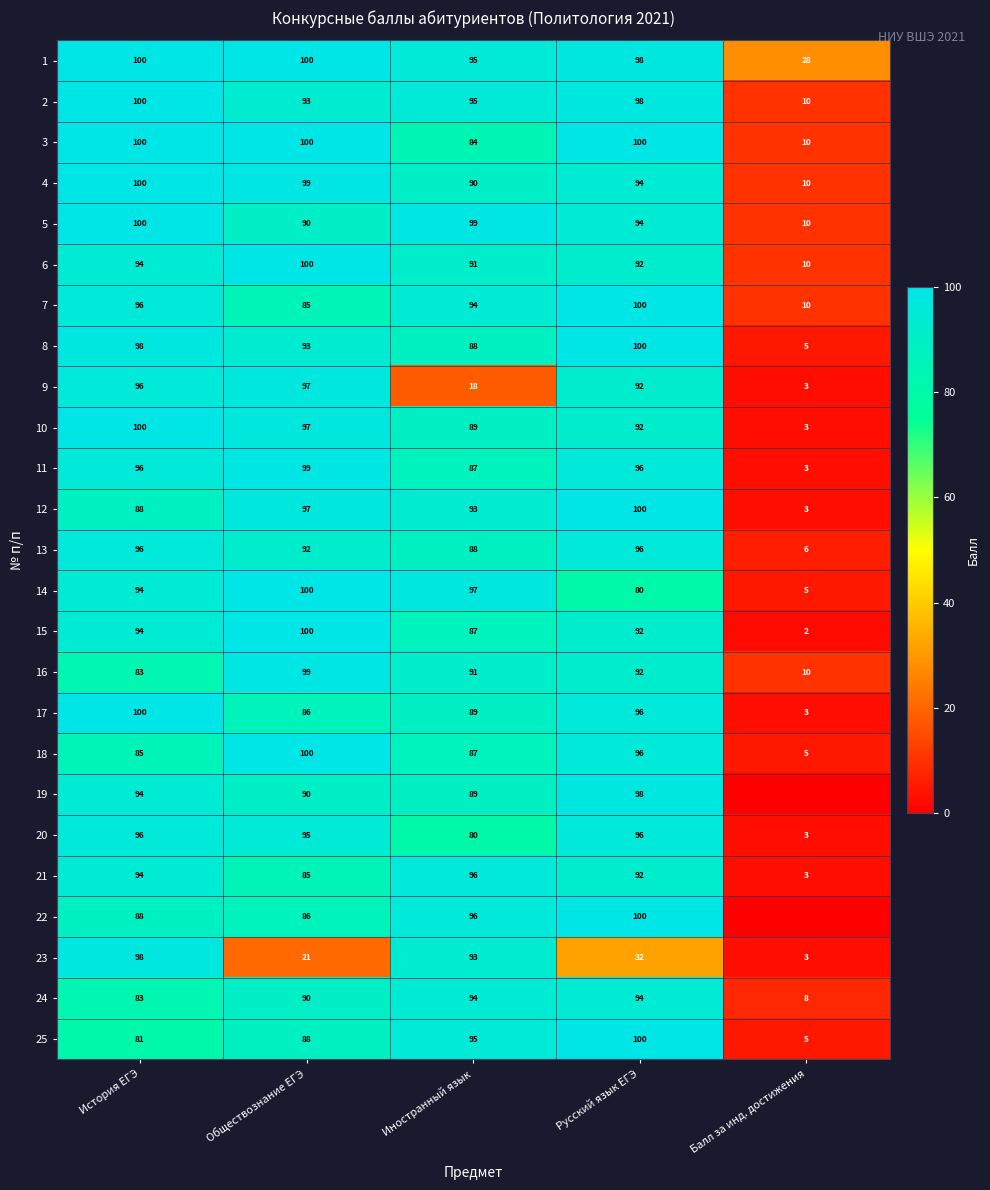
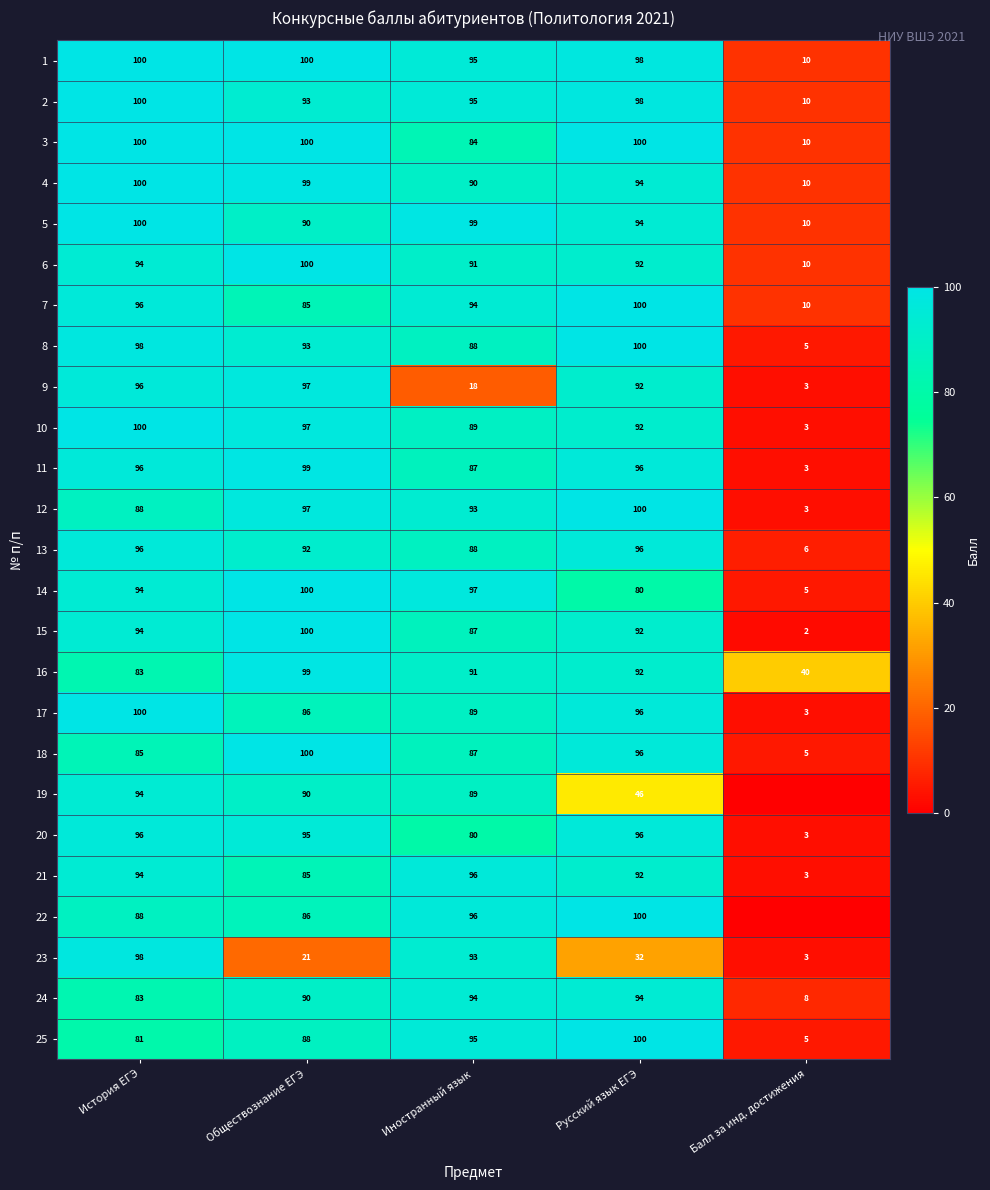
  {
    "1": {
      "История ЕГЭ": 100,
      "Обществознание ЕГЭ": 100,
      "Иностранный язык": 95,
      "Русский язык ЕГЭ": 98,
-     "Балл за инд. достижения": 28
+     "Балл за инд. достижения": 10
    },
    "2": {
      "История ЕГЭ": 100,
      "Обществознание ЕГЭ": 93,
      "Иностранный язык": 95,
      "Русский язык ЕГЭ": 98,
      "Балл за инд. достижения": 10
    },
    "3": {
      "История ЕГЭ": 100,
      "Обществознание ЕГЭ": 100,
      "Иностранный язык": 84,
      "Русский язык ЕГЭ": 100,
      "Балл за инд. достижения": 10
    },
    "4": {
      "История ЕГЭ": 100,
      "Обществознание ЕГЭ": 99,
      "Иностранный язык": 90,
      "Русский язык ЕГЭ": 94,
      "Балл за инд. достижения": 10
    },
    "5": {
      "История ЕГЭ": 100,
      "Обществознание ЕГЭ": 90,
      "Иностранный язык": 99,
      "Русский язык ЕГЭ": 94,
      "Балл за инд. достижения": 10
    },
    "6": {
      "История ЕГЭ": 94,
      "Обществознание ЕГЭ": 100,
      "Иностранный язык": 91,
      "Русский язык ЕГЭ": 92,
      "Балл за инд. достижения": 10
    },
    "7": {
      "История ЕГЭ": 96,
      "Обществознание ЕГЭ": 85,
      "Иностранный язык": 94,
      "Русский язык ЕГЭ": 100,
      "Балл за инд. достижения": 10
    },
    "8": {
      "История ЕГЭ": 98,
      "Обществознание ЕГЭ": 93,
      "Иностранный язык": 88,
      "Русский язык ЕГЭ": 100,
      "Балл за инд. достижения": 5
    },
    "9": {
      "История ЕГЭ": 96,
      "Обществознание ЕГЭ": 97,
      "Иностранный язык": 18,
      "Русский язык ЕГЭ": 92,
      "Балл за инд. достижения": 3
    },
    "10": {
      "История ЕГЭ": 100,
      "Обществознание ЕГЭ": 97,
      "Иностранный язык": 89,
      "Русский язык ЕГЭ": 92,
      "Балл за инд. достижения": 3
    },
    "11": {
      "История ЕГЭ": 96,
      "Обществознание ЕГЭ": 99,
      "Иностранный язык": 87,
      "Русский язык ЕГЭ": 96,
      "Балл за инд. достижения": 3
    },
    "12": {
      "История ЕГЭ": 88,
      "Обществознание ЕГЭ": 97,
      "Иностранный язык": 93,
      "Русский язык ЕГЭ": 100,
      "Балл за инд. достижения": 3
    },
    "13": {
      "История ЕГЭ": 96,
      "Обществознание ЕГЭ": 92,
      "Иностранный язык": 88,
      "Русский язык ЕГЭ": 96,
      "Балл за инд. достижения": 6
    },
    "14": {
      "История ЕГЭ": 94,
      "Обществознание ЕГЭ": 100,
      "Иностранный язык": 97,
      "Русский язык ЕГЭ": 80,
      "Балл за инд. достижения": 5
    },
    "15": {
      "История ЕГЭ": 94,
      "Обществознание ЕГЭ": 100,
      "Иностранный язык": 87,
      "Русский язык ЕГЭ": 92,
      "Балл за инд. достижения": 2
    },
    "16": {
      "История ЕГЭ": 83,
      "Обществознание ЕГЭ": 99,
      "Иностранный язык": 91,
      "Русский язык ЕГЭ": 92,
-     "Балл за инд. достижения": 10
+     "Балл за инд. достижения": 40
    },
    "17": {
      "История ЕГЭ": 100,
      "Обществознание ЕГЭ": 86,
      "Иностранный язык": 89,
      "Русский язык ЕГЭ": 96,
      "Балл за инд. достижения": 3
    },
    "18": {
      "История ЕГЭ": 85,
      "Обществознание ЕГЭ": 100,
      "Иностранный язык": 87,
      "Русский язык ЕГЭ": 96,
      "Балл за инд. достижения": 5
    },
    "19": {
      "История ЕГЭ": 94,
      "Обществознание ЕГЭ": 90,
      "Иностранный язык": 89,
-     "Русский язык ЕГЭ": 98
+     "Русский язык ЕГЭ": 46
    },
    "20": {
      "История ЕГЭ": 96,
      "Обществознание ЕГЭ": 95,
      "Иностранный язык": 80,
      "Русский язык ЕГЭ": 96,
      "Балл за инд. достижения": 3
    },
    "21": {
      "История ЕГЭ": 94,
      "Обществознание ЕГЭ": 85,
      "Иностранный язык": 96,
      "Русский язык ЕГЭ": 92,
      "Балл за инд. достижения": 3
    },
    "22": {
      "История ЕГЭ": 88,
      "Обществознание ЕГЭ": 86,
      "Иностранный язык": 96,
      "Русский язык ЕГЭ": 100
    },
    "23": {
      "История ЕГЭ": 98,
      "Обществознание ЕГЭ": 21,
      "Иностранный язык": 93,
      "Русский язык ЕГЭ": 32,
      "Балл за инд. достижения": 3
    },
    "24": {
      "История ЕГЭ": 83,
      "Обществознание ЕГЭ": 90,
      "Иностранный язык": 94,
      "Русский язык ЕГЭ": 94,
      "Балл за инд. достижения": 8
    },
    "25": {
      "История ЕГЭ": 81,
      "Обществознание ЕГЭ": 88,
      "Иностранный язык": 95,
      "Русский язык ЕГЭ": 100,
      "Балл за инд. достижения": 5
    }
  }
